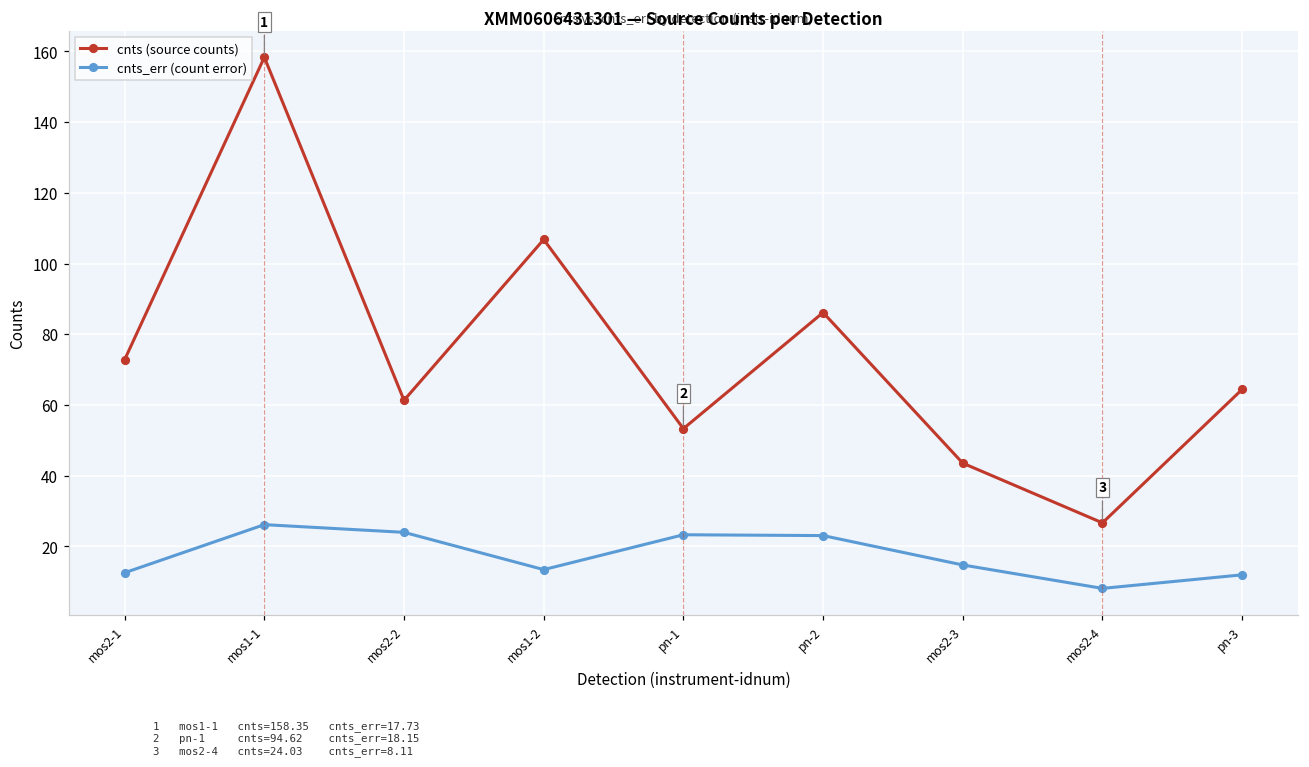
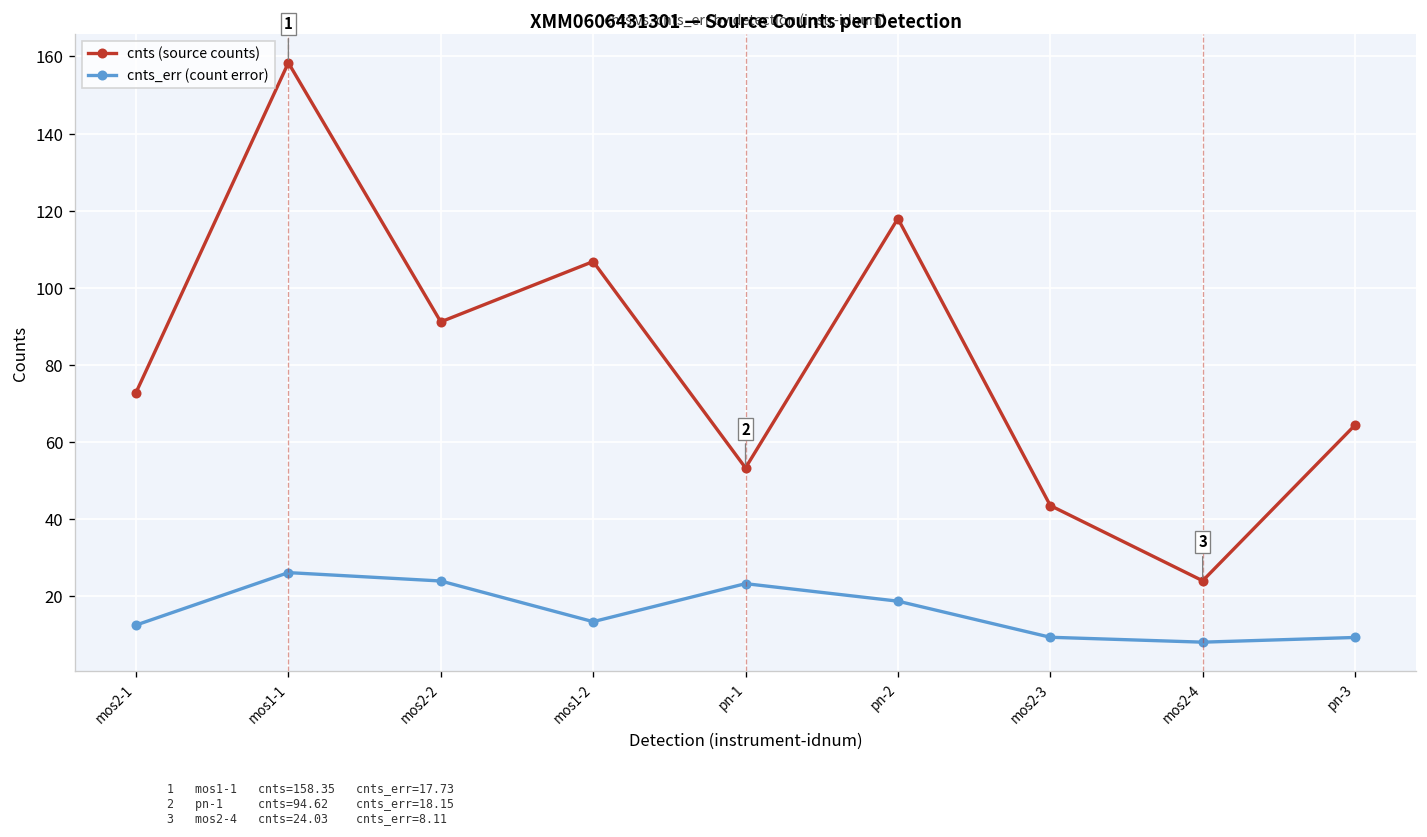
  {
    "cnts (source counts)": {
      "mos2-1": 73,
-     "mos2-2": 61,
+     "mos2-2": 91,
      "mos1-2": 107,
-     "pn-2": 86,
+     "pn-2": 118,
      "mos2-3": 44,
-     "mos2-4": 27,
+     "mos2-4": 24,
      "pn-3": 64
    },
    "cnts_err (count error)": {
      "mos2-1": 13,
      "mos1-1": 26,
      "mos2-2": 24,
      "mos1-2": 13,
      "pn-1": 23,
-     "pn-2": 23,
-     "mos2-3": 15,
+     "pn-2": 19,
+     "mos2-3": 9,
      "mos2-4": 8,
-     "pn-3": 12
+     "pn-3": 9
    }
  }
